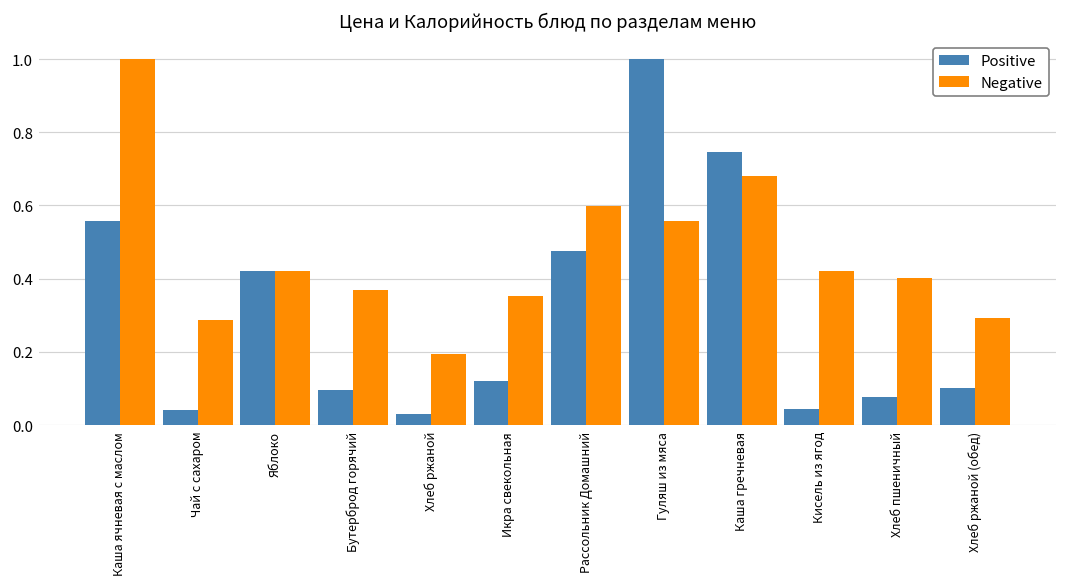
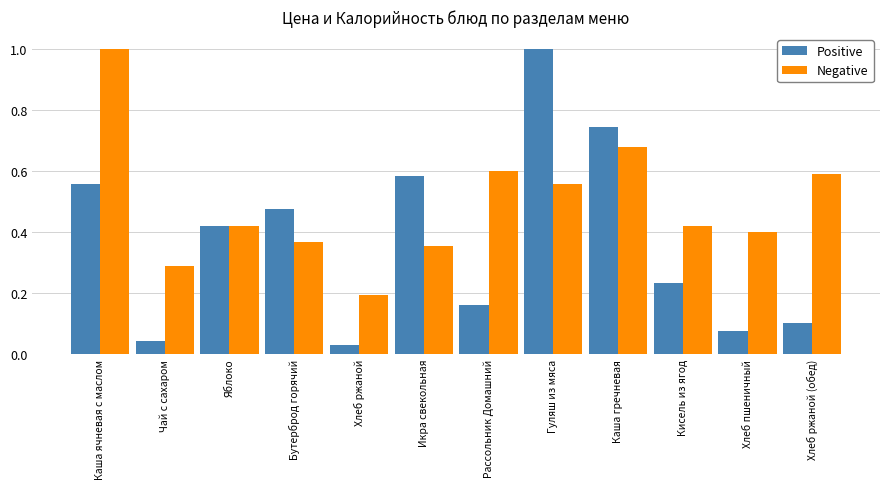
  {
    "Positive": {
      "Каша ячневая с маслом": 0.56,
      "Чай с сахаром": 0.04,
      "Яблоко": 0.42,
-     "Бутерброд горячий": 0.10,
+     "Бутерброд горячий": 0.48,
      "Хлеб ржаной": 0.03,
-     "Икра свекольная": 0.12,
-     "Рассольник Домашний": 0.48,
+     "Икра свекольная": 0.58,
+     "Рассольник Домашний": 0.16,
      "Гуляш из мяса": 1.00,
      "Каша гречневая": 0.75,
-     "Кисель из ягод": 0.04,
+     "Кисель из ягод": 0.23,
      "Хлеб пшеничный": 0.08,
      "Хлеб ржаной (обед)": 0.10
    },
    "Negative": {
      "Каша ячневая с маслом": 1.00,
      "Чай с сахаром": 0.29,
      "Яблоко": 0.42,
      "Бутерброд горячий": 0.37,
      "Хлеб ржаной": 0.19,
      "Икра свекольная": 0.35,
      "Рассольник Домашний": 0.60,
      "Гуляш из мяса": 0.56,
      "Каша гречневая": 0.68,
      "Кисель из ягод": 0.42,
      "Хлеб пшеничный": 0.40,
-     "Хлеб ржаной (обед)": 0.29
+     "Хлеб ржаной (обед)": 0.59
    }
  }
